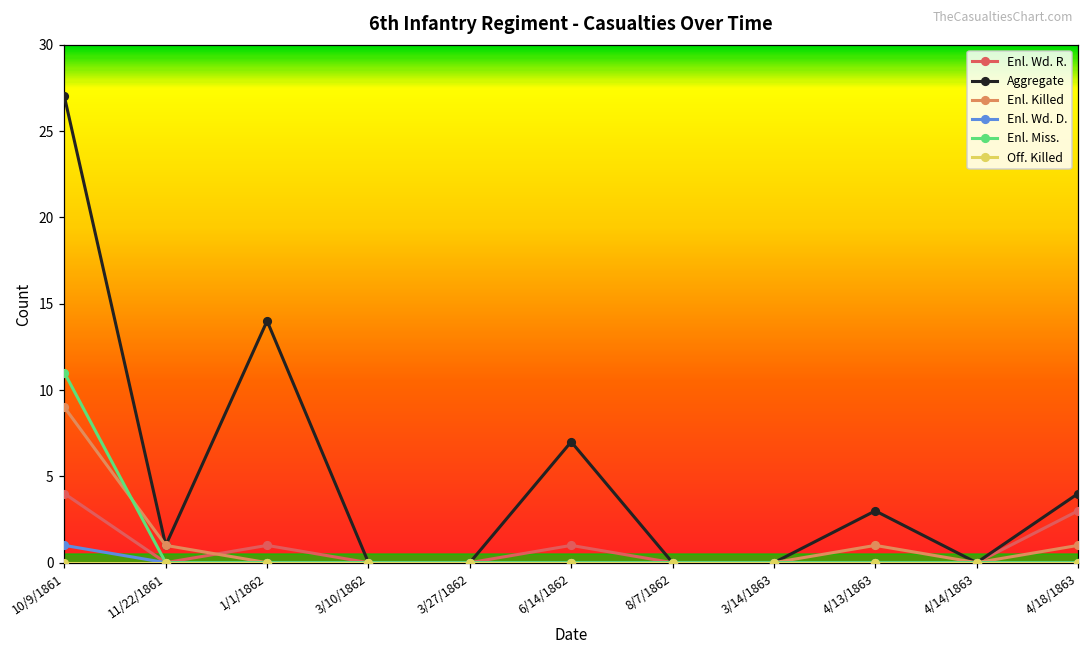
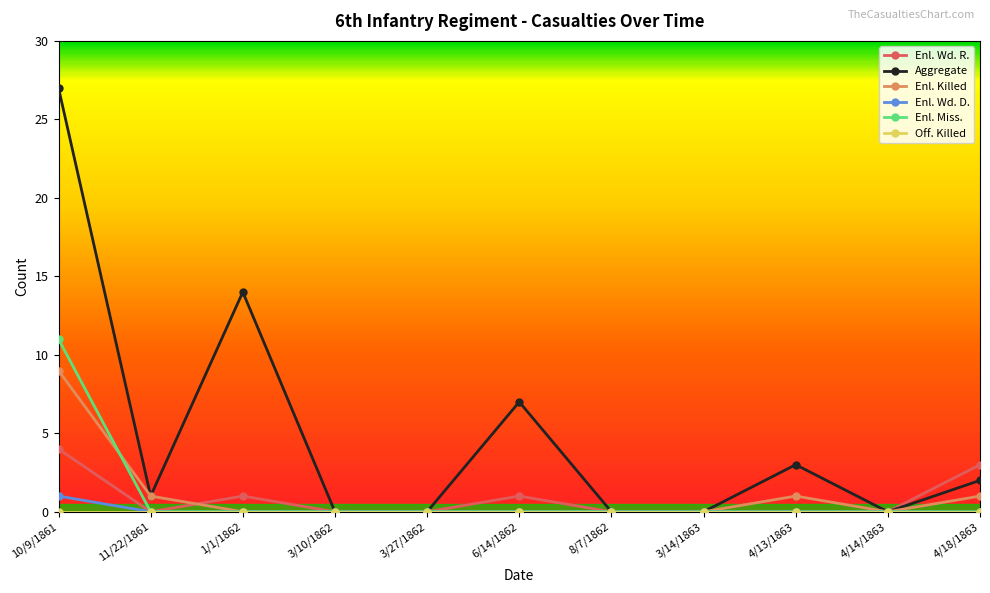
  {
    "Aggregate": {
      "10/9/1861": 27,
      "1/1/1862": 14,
      "6/14/1862": 7,
      "4/13/1863": 3,
-     "4/18/1863": 4
+     "4/18/1863": 2
    },
    "Enl. Wd. D.": {
      "10/9/1861": 1
    },
    "Enl. Miss.": {
      "10/9/1861": 11
    }
  }
